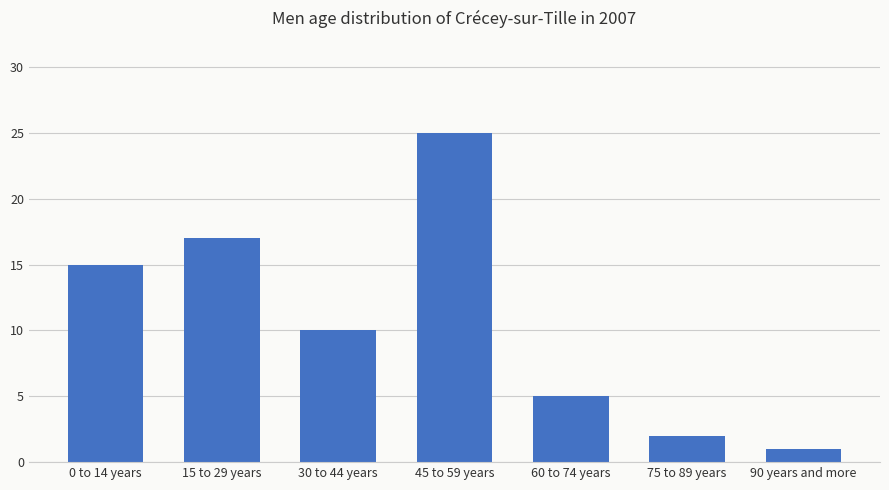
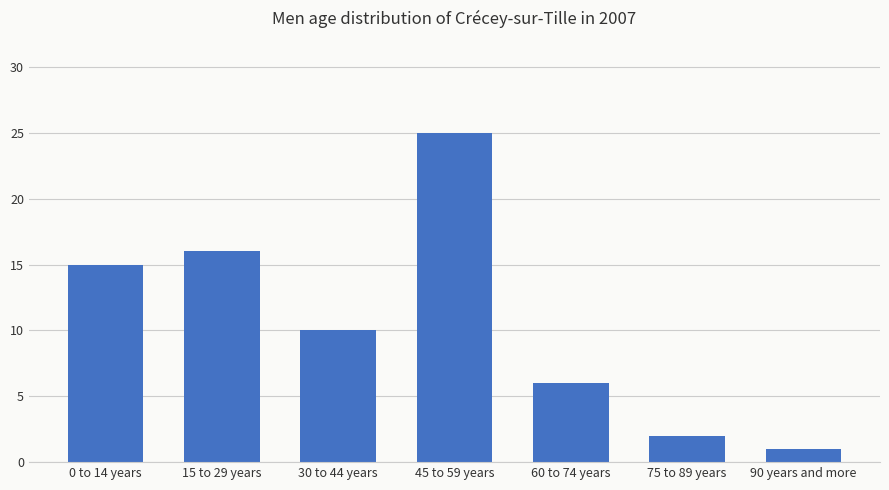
  {
    "0 to 14 years": 15,
-   "15 to 29 years": 17,
+   "15 to 29 years": 16,
    "30 to 44 years": 10,
    "45 to 59 years": 25,
-   "60 to 74 years": 5,
+   "60 to 74 years": 6,
    "75 to 89 years": 2,
    "90 years and more": 1
  }
